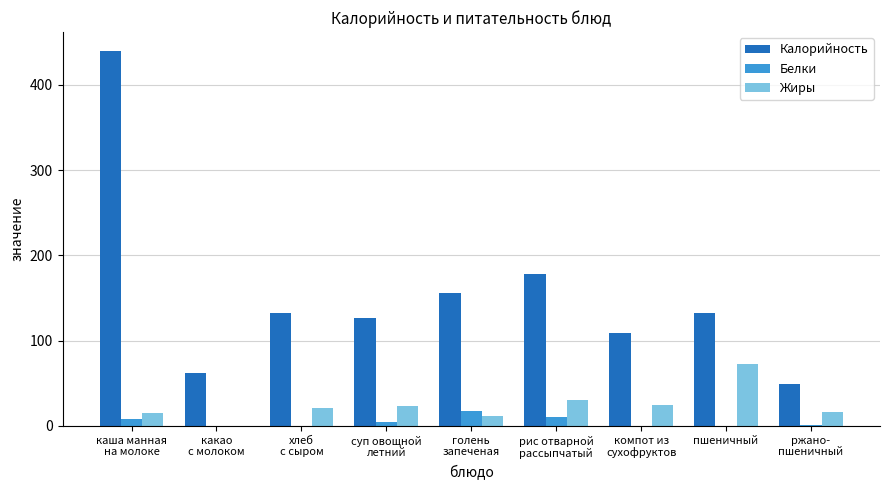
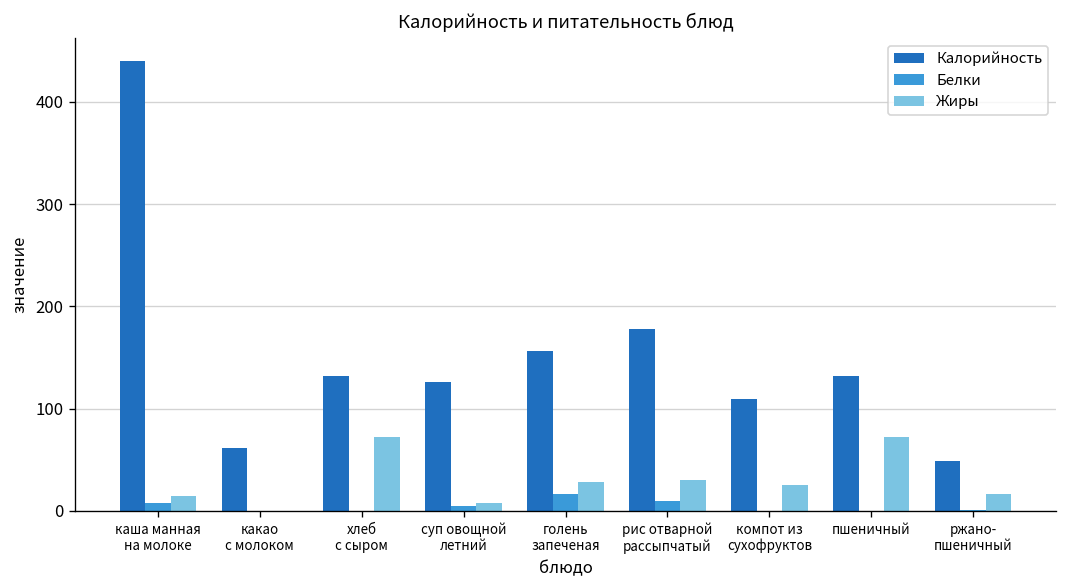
  {
    "Жиры": {
      "каша манная на молоке": 20,
      "какао с молоком": 0,
-     "хлеб с сыром": 20,
-     "суп овощной летний": 20,
-     "голень запеченая": 10,
+     "хлеб с сыром": 70,
+     "суп овощной летний": 10,
+     "голень запеченая": 30,
      "рис отварной рассыпчатый": 30,
      "компот из сухофруктов": 30,
      "пшеничный": 70,
      "ржано- пшеничный": 20
    }
  }
